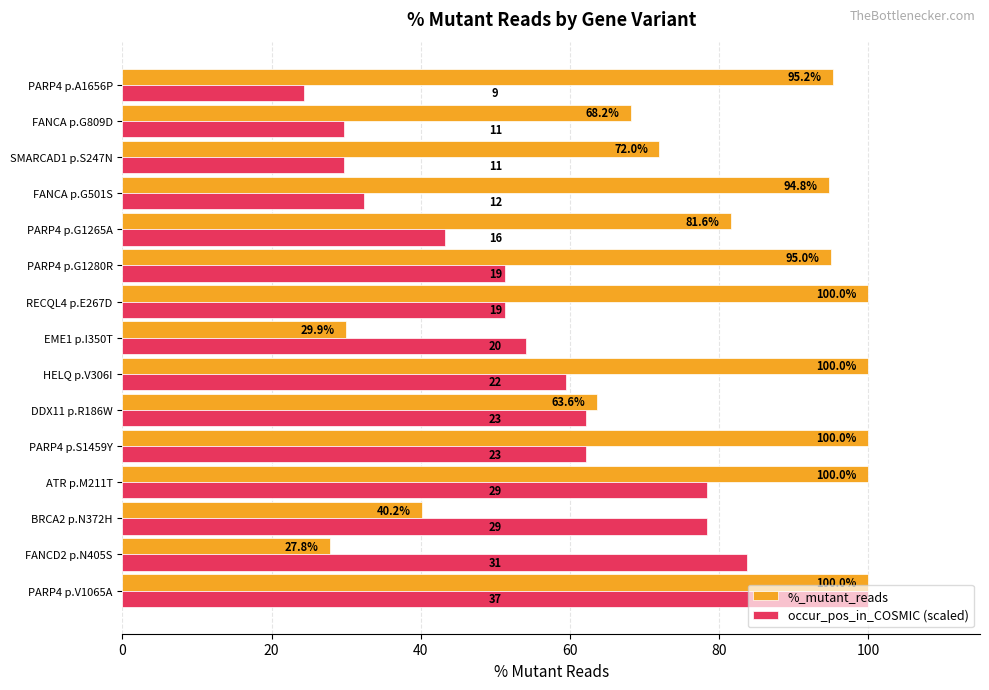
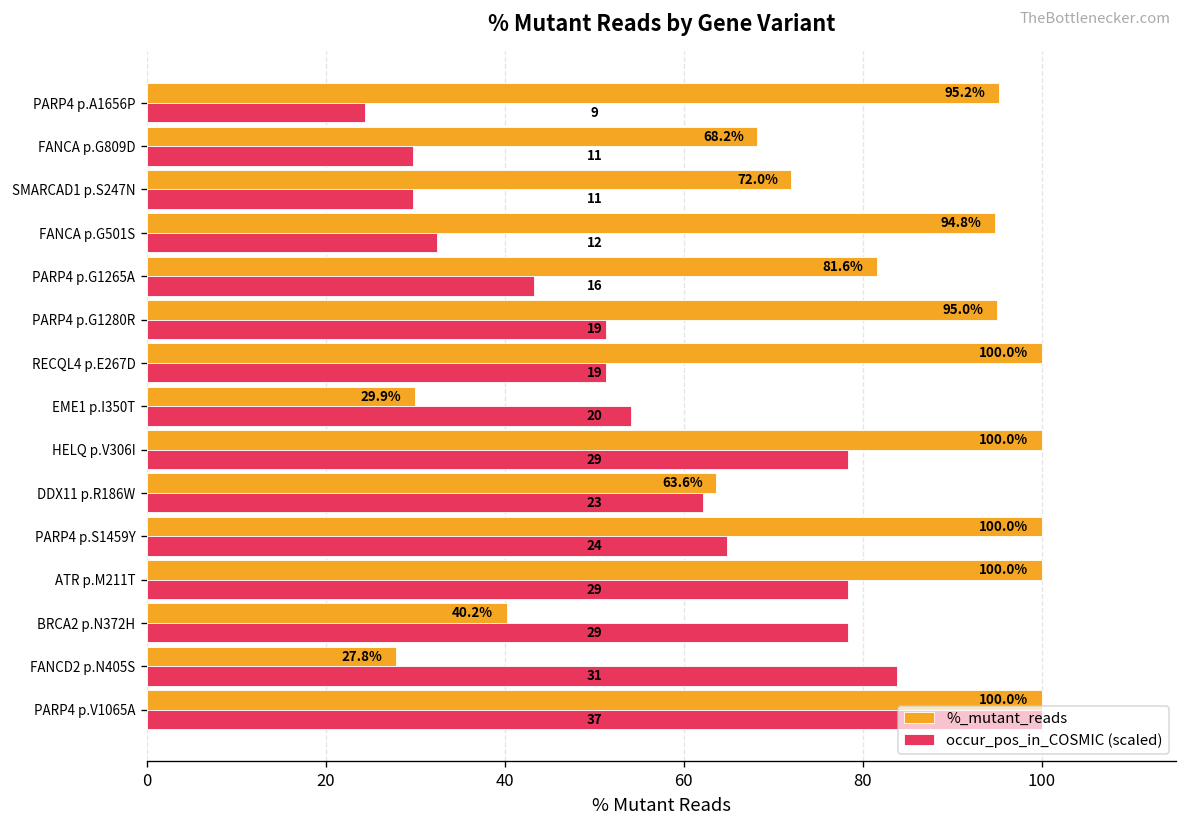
  {
    "%_mutant_reads": {
      "PARP4 p.A1656P": "95.2%",
      "FANCA p.G809D": "68.2%",
      "SMARCAD1 p.S247N": "72.0%",
      "FANCA p.G501S": "94.8%",
      "PARP4 p.G1265A": "81.6%",
      "PARP4 p.G1280R": "95.0%",
      "RECQL4 p.E267D": "100.0%",
      "EME1 p.I350T": "29.9%",
      "HELQ p.V306I": "100.0%",
      "DDX11 p.R186W": "63.6%",
      "PARP4 p.S1459Y": "100.0%",
      "ATR p.M211T": "100.0%",
      "BRCA2 p.N372H": "40.2%",
      "FANCD2 p.N405S": "27.8%"
    },
    "occur_pos_in_COSMIC (scaled)": {
-     "HELQ p.V306I": "22",
-     "PARP4 p.S1459Y": "23"
+     "HELQ p.V306I": "29",
+     "PARP4 p.S1459Y": "24"
    }
  }
